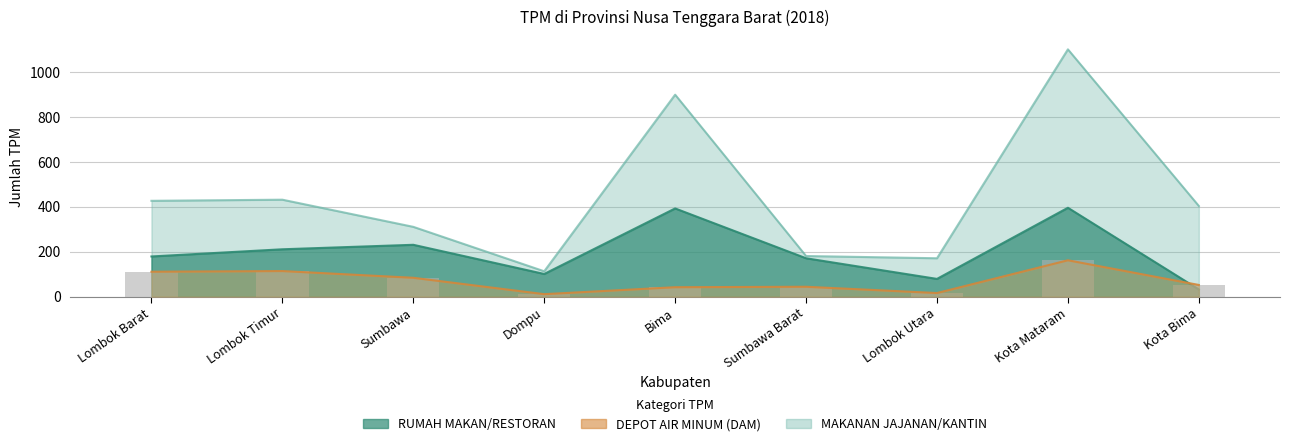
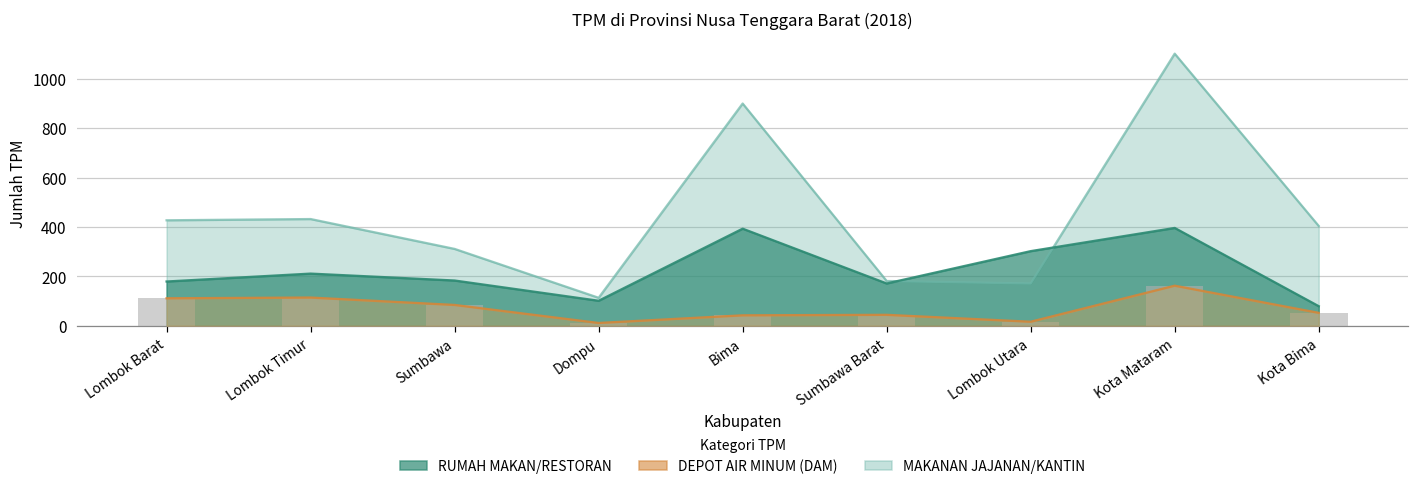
  {
    "RUMAH MAKAN/RESTORAN": {
      "Lombok Barat": 180,
      "Lombok Timur": 210,
-     "Sumbawa": 230,
+     "Sumbawa": 180,
      "Dompu": 100,
      "Bima": 390,
-     "Lombok Utara": 80,
+     "Lombok Utara": 300,
      "Kota Mataram": 400,
-     "Kota Bima": 30
+     "Kota Bima": 80
    }
  }
